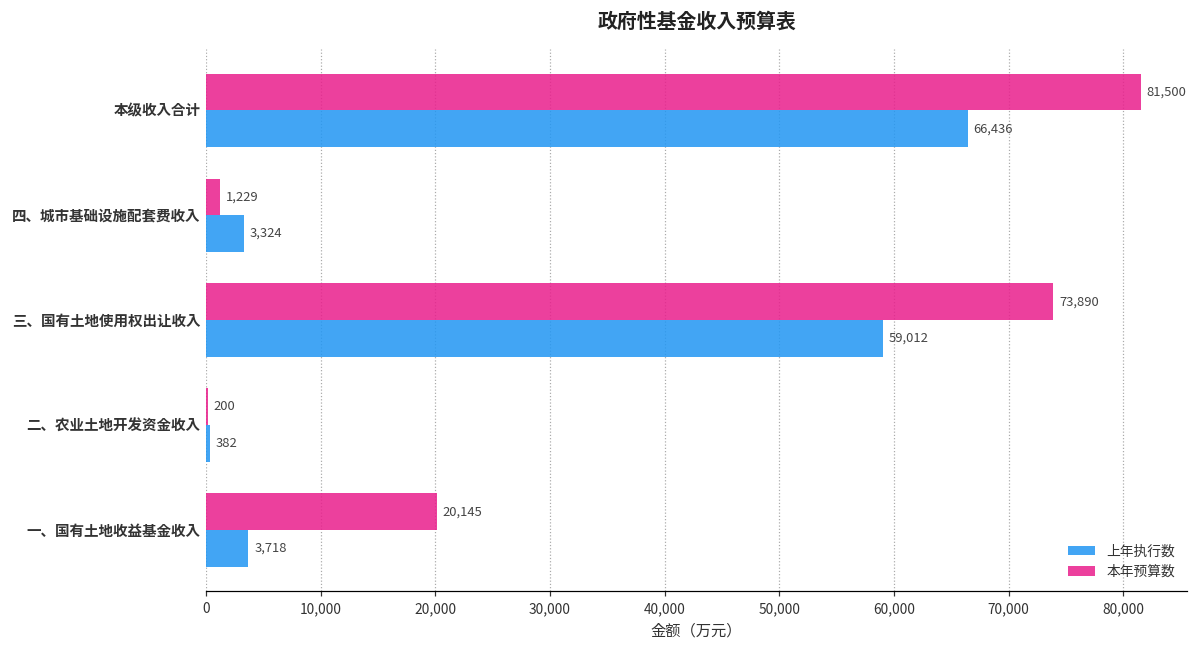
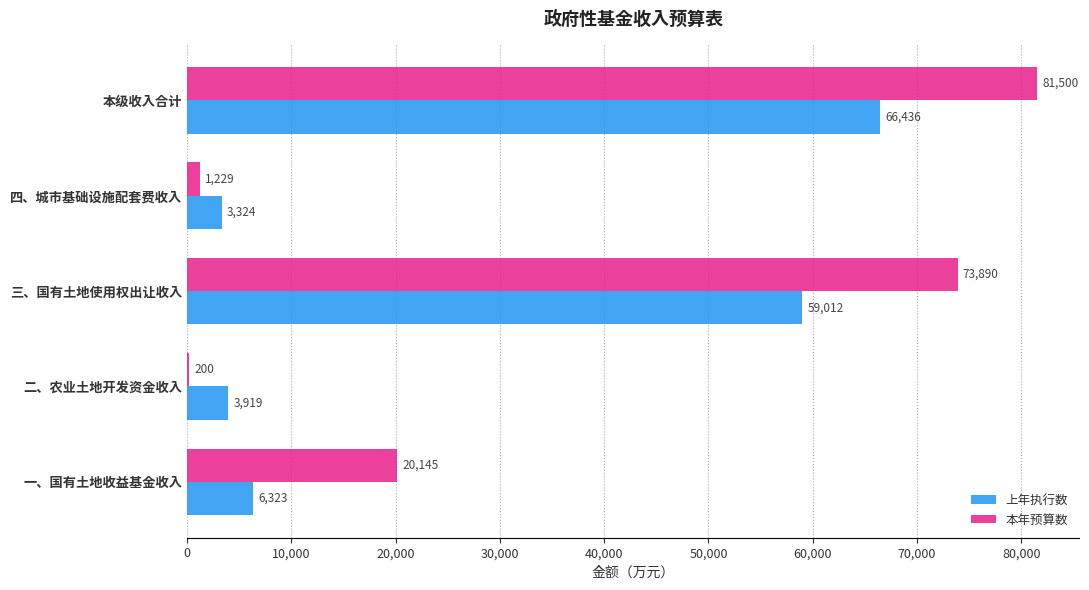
  {
    "上年执行数": {
      "本级收入合计": "66,436",
      "四、城市基础设施配套费收入": "3,324",
      "三、国有土地使用权出让收入": "59,012",
-     "二、农业土地开发资金收入": "382",
-     "一、国有土地收益基金收入": "3,718"
+     "二、农业土地开发资金收入": "3,919",
+     "一、国有土地收益基金收入": "6,323"
    },
    "本年预算数": {
      "本级收入合计": "81,500",
      "四、城市基础设施配套费收入": "1,229",
      "三、国有土地使用权出让收入": "73,890",
      "二、农业土地开发资金收入": "200",
      "一、国有土地收益基金收入": "20,145"
    }
  }
